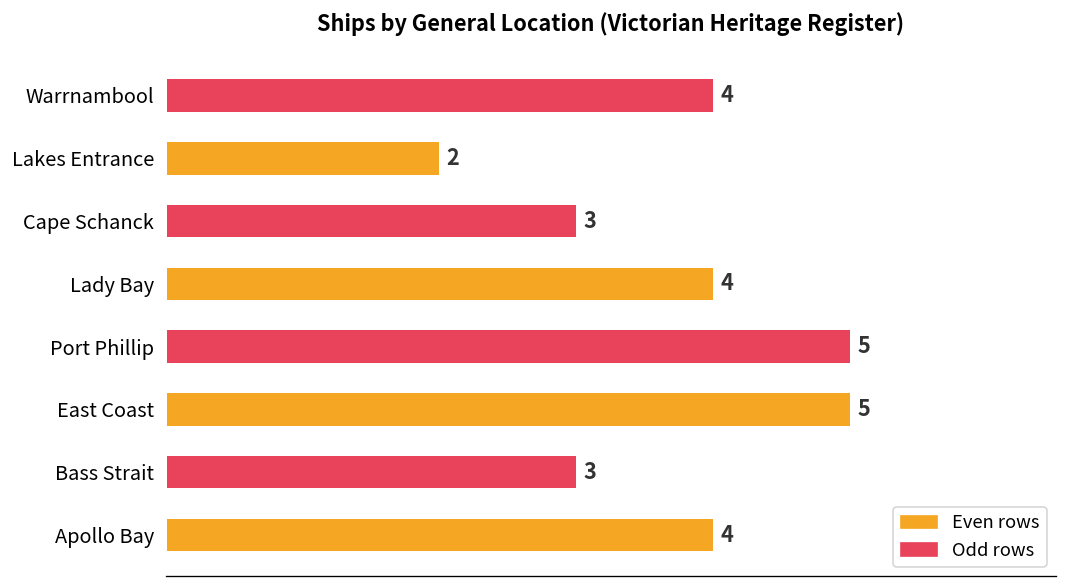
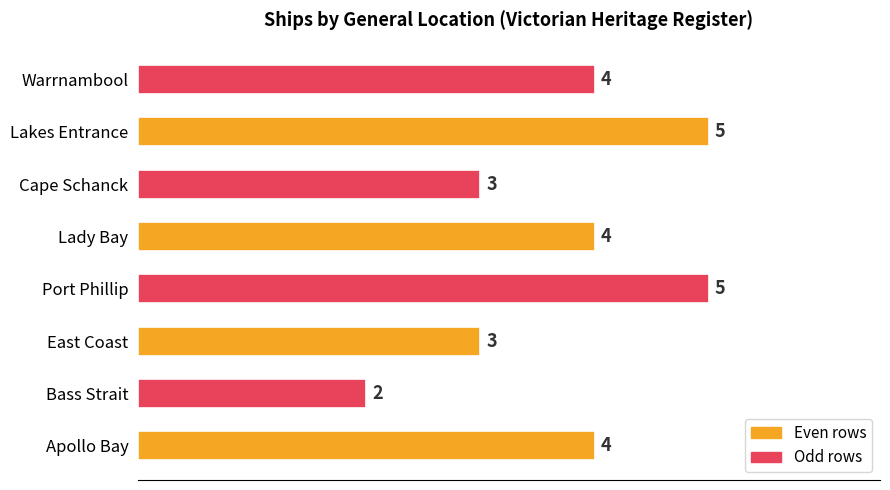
  {
    "Warrnambool": 4,
-   "Lakes Entrance": 2,
+   "Lakes Entrance": 5,
    "Cape Schanck": 3,
    "Lady Bay": 4,
    "Port Phillip": 5,
-   "East Coast": 5,
-   "Bass Strait": 3,
+   "East Coast": 3,
+   "Bass Strait": 2,
    "Apollo Bay": 4
  }
